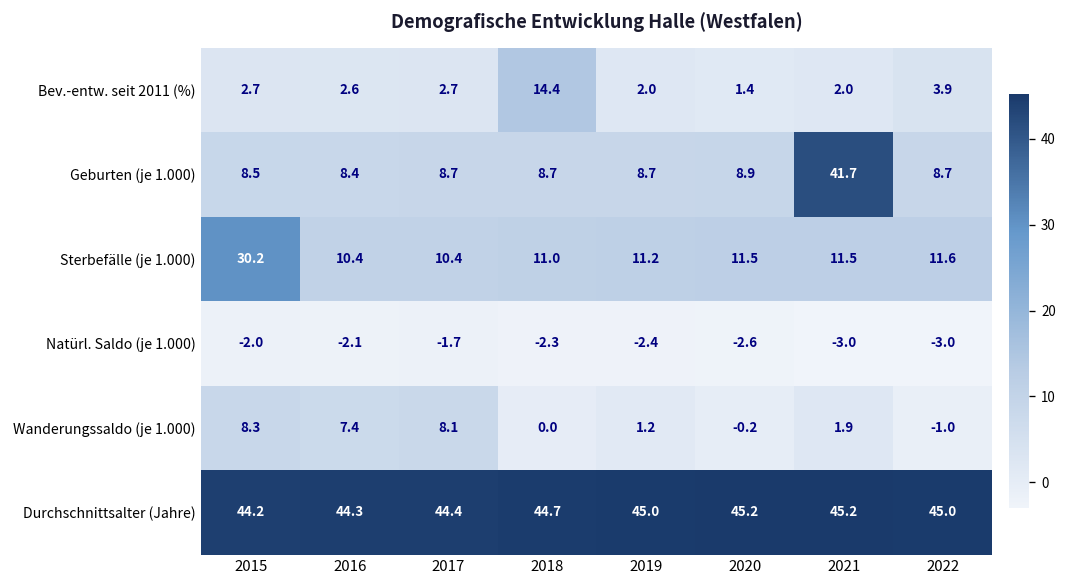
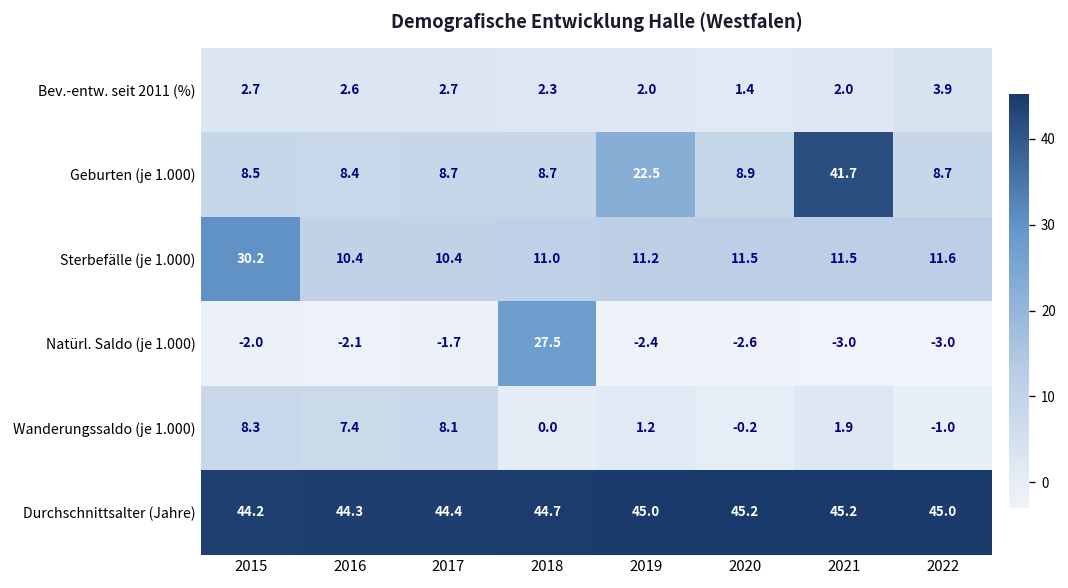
  {
    "Bev.-entw. seit 2011 (%)": {
      "2015": 2.7,
      "2016": 2.6,
      "2017": 2.7,
-     "2018": 14.4,
+     "2018": 2.3,
      "2019": 2.0,
      "2020": 1.4,
      "2021": 2.0,
      "2022": 3.9
    },
    "Geburten (je 1.000)": {
      "2015": 8.5,
      "2016": 8.4,
      "2017": 8.7,
      "2018": 8.7,
-     "2019": 8.7,
+     "2019": 22.5,
      "2020": 8.9,
      "2021": 41.7,
      "2022": 8.7
    },
    "Sterbefälle (je 1.000)": {
      "2015": 30.2,
      "2016": 10.4,
      "2017": 10.4,
      "2018": 11.0,
      "2019": 11.2,
      "2020": 11.5,
      "2021": 11.5,
      "2022": 11.6
    },
    "Natürl. Saldo (je 1.000)": {
      "2015": -2.0,
      "2016": -2.1,
      "2017": -1.7,
-     "2018": -2.3,
+     "2018": 27.5,
      "2019": -2.4,
      "2020": -2.6,
      "2021": -3.0,
      "2022": -3.0
    },
    "Wanderungssaldo (je 1.000)": {
      "2015": 8.3,
      "2016": 7.4,
      "2017": 8.1,
      "2018": 0.0,
      "2019": 1.2,
      "2020": -0.2,
      "2021": 1.9,
      "2022": -1.0
    },
    "Durchschnittsalter (Jahre)": {
      "2015": 44.2,
      "2016": 44.3,
      "2017": 44.4,
      "2018": 44.7,
      "2019": 45.0,
      "2020": 45.2,
      "2021": 45.2,
      "2022": 45.0
    }
  }
